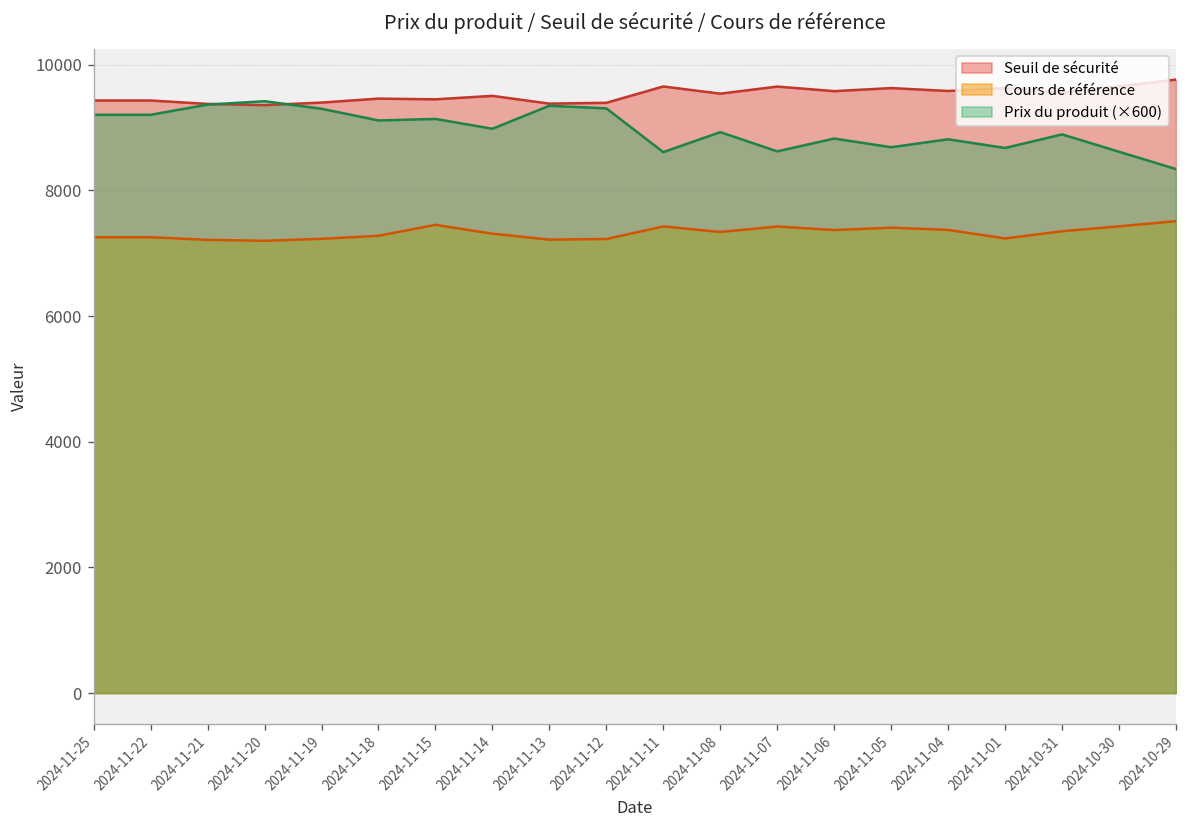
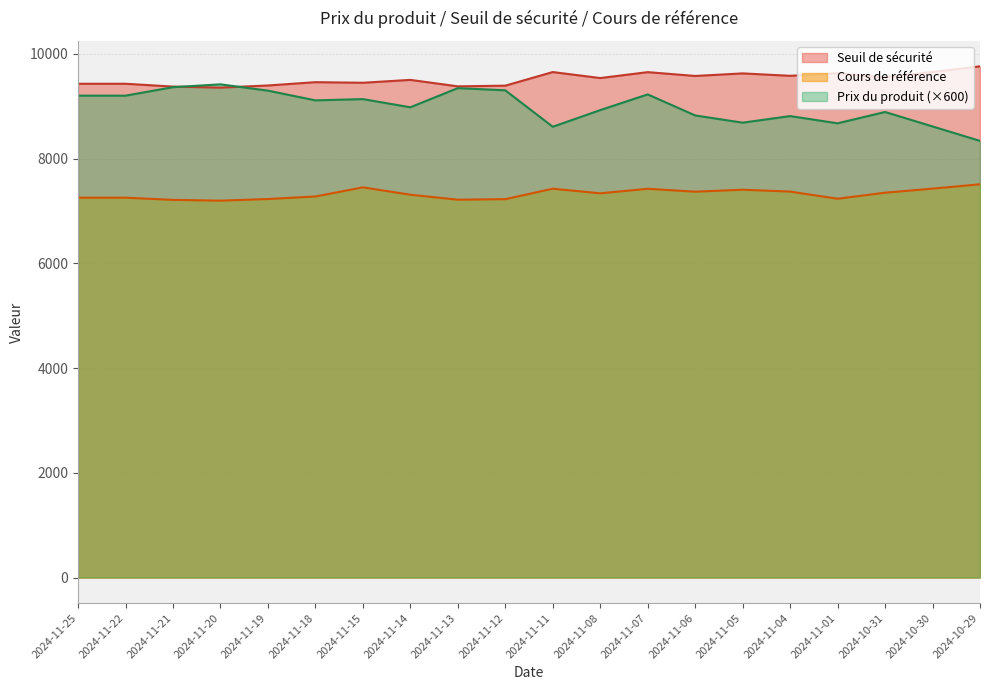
  {
    "Seuil de sécurité": {
      "2024-11-25": 9400,
      "2024-11-22": 9400,
      "2024-11-20": 9400,
      "2024-11-19": 9400,
      "2024-11-18": 9500,
      "2024-11-15": 9500,
      "2024-11-14": 9500,
      "2024-11-12": 9400,
      "2024-11-11": 9700,
      "2024-11-08": 9500,
      "2024-11-07": 9700,
      "2024-11-06": 9600,
      "2024-11-05": 9600,
      "2024-11-04": 9600,
      "2024-10-29": 9800
    },
    "Cours de référence": {
      "2024-11-25": 7300,
      "2024-11-22": 7300,
      "2024-11-21": 7200,
      "2024-11-20": 7200,
      "2024-11-19": 7200,
      "2024-11-18": 7300,
      "2024-11-15": 7500,
      "2024-11-14": 7300,
      "2024-11-13": 7200,
      "2024-11-12": 7200,
      "2024-11-11": 7400,
      "2024-11-08": 7300,
      "2024-11-07": 7400,
      "2024-11-06": 7400,
      "2024-11-05": 7400,
      "2024-11-04": 7400,
      "2024-11-01": 7200,
      "2024-10-31": 7400,
      "2024-10-30": 7400,
      "2024-10-29": 7500
    },
    "Prix du produit (×600)": {
      "2024-11-25": 9200,
      "2024-11-22": 9200,
      "2024-11-20": 9400,
      "2024-11-19": 9300,
      "2024-11-18": 9100,
      "2024-11-15": 9100,
      "2024-11-14": 9000,
      "2024-11-12": 9300,
      "2024-11-11": 8600,
      "2024-11-08": 8900,
-     "2024-11-07": 8600,
+     "2024-11-07": 9200,
      "2024-11-06": 8800,
      "2024-11-05": 8700,
      "2024-11-04": 8800,
      "2024-11-01": 8700,
      "2024-10-31": 8900,
      "2024-10-30": 8600,
      "2024-10-29": 8300
    }
  }
